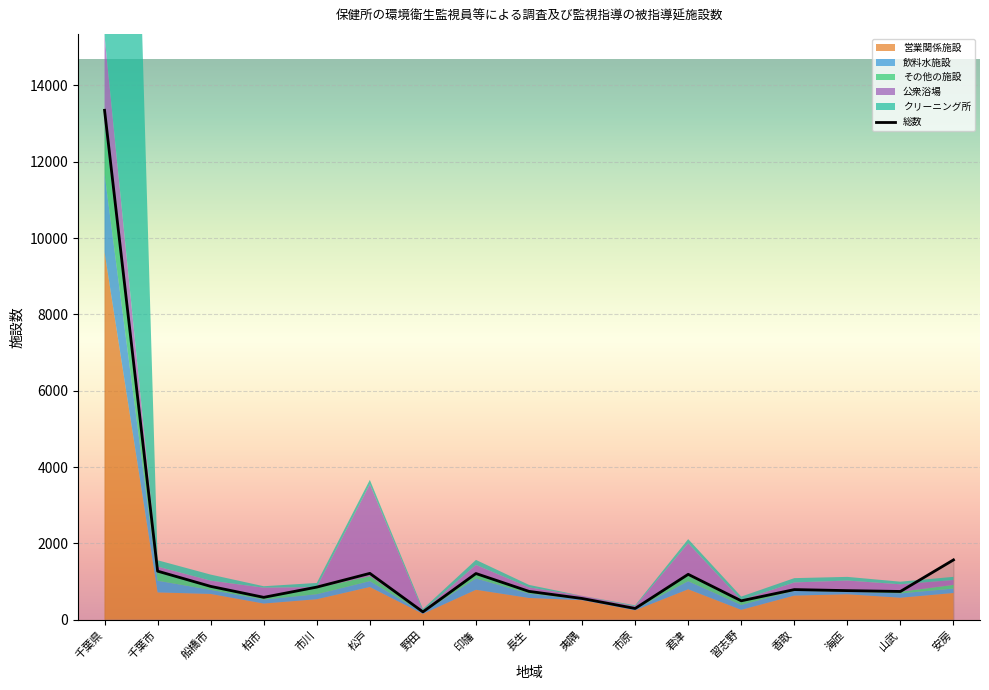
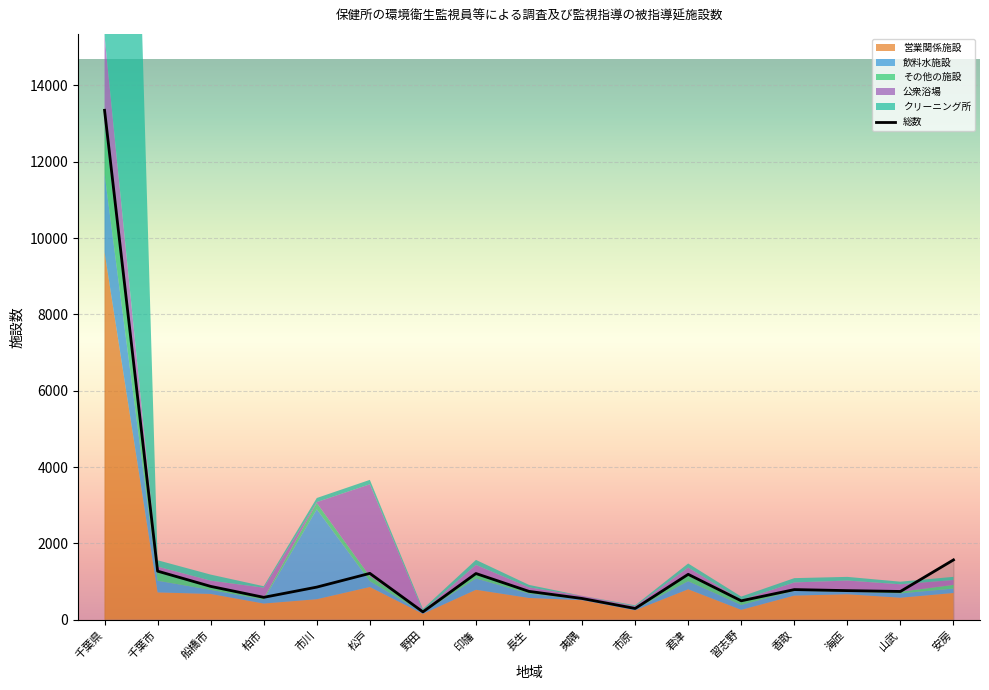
  {
    "営業関係施設": {
      "千葉県": 9600,
      "千葉市": 700,
      "船橋市": 700,
      "柏市": 400,
      "市川": 500,
      "松戸": 900,
      "印旛": 800,
      "長生": 600,
      "君津": 800,
      "習志野": 300,
      "香取": 600,
      "海匝": 700,
      "山武": 600,
      "安房": 700
    },
    "飲料水施設": {
      "千葉県": 2100,
      "千葉市": 300,
      "船橋市": 100,
-     "市川": 100,
+     "市川": 2400,
      "松戸": 200,
      "印旛": 300,
      "君津": 200,
      "習志野": 100,
      "安房": 100
    },
    "公衆浴場": {
      "千葉県": 2300,
      "千葉市": 100,
      "船橋市": 200,
      "松戸": 2400,
      "印旛": 200,
-     "君津": 800,
+     "君津": 200,
      "香取": 200,
      "海匝": 300,
      "山武": 200,
      "安房": 100
    },
    "総数": {
      "千葉県": 13300,
      "松戸": 1200,
      "安房": 1600
    }
  }
